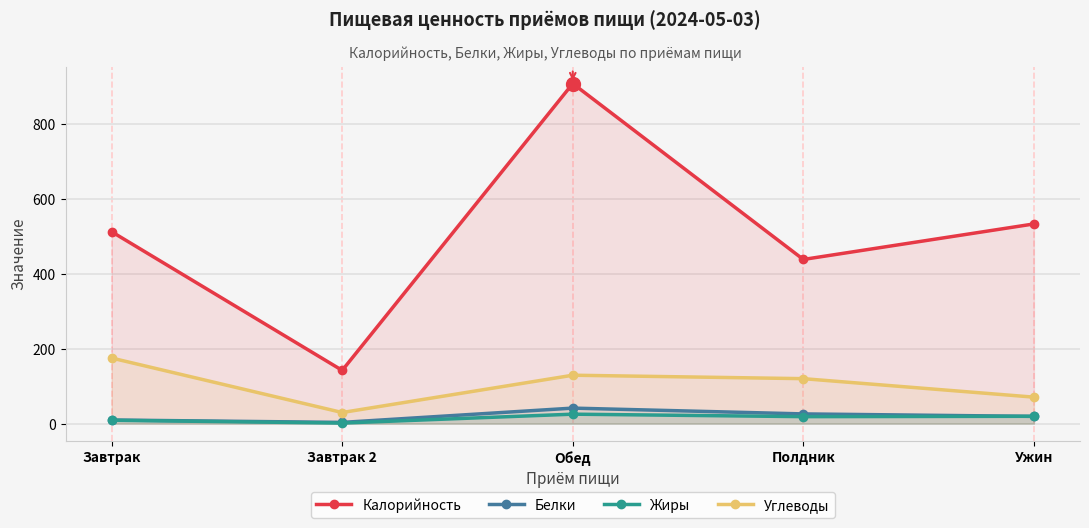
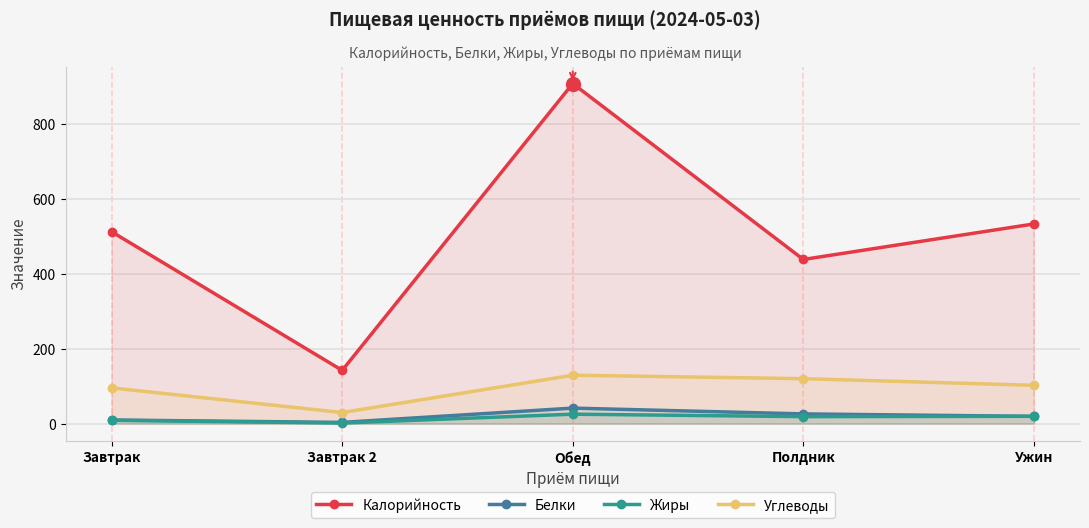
  {
    "Углеводы": {
-     "Завтрак": 180,
+     "Завтрак": 100,
      "Завтрак 2": 30,
      "Обед": 130,
      "Полдник": 120,
-     "Ужин": 70
+     "Ужин": 100
    }
  }
